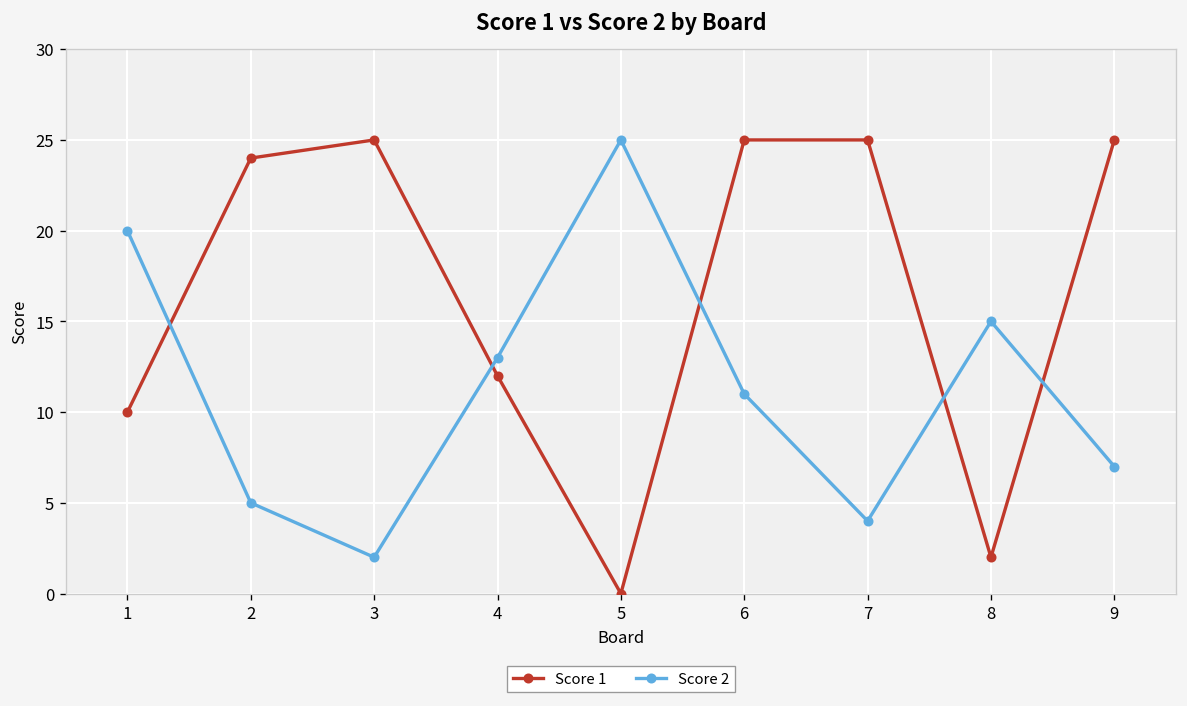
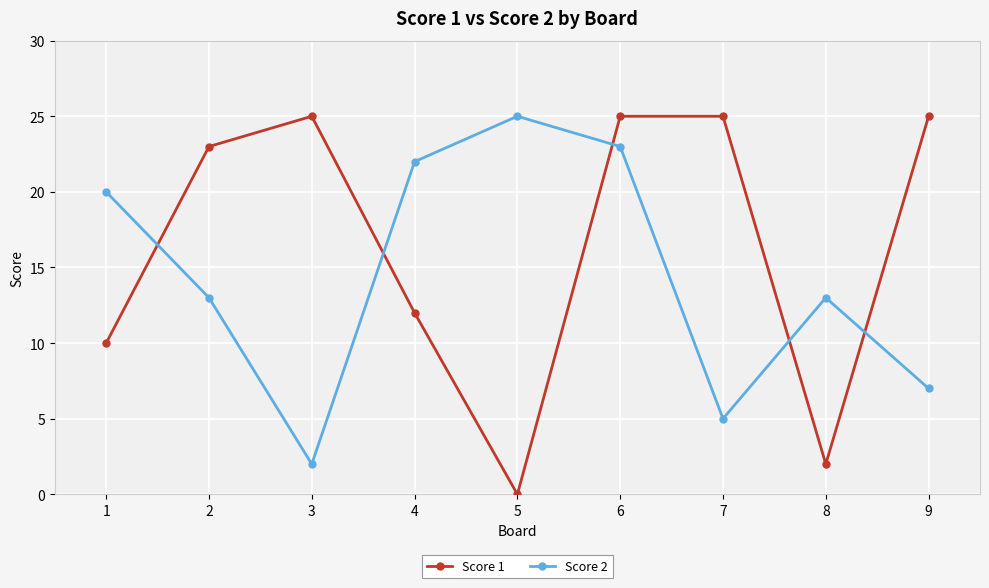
  {
    "Score 1": {
      "1": 10,
-     "2": 24,
+     "2": 23,
      "3": 25,
      "4": 12,
      "5": 0,
      "6": 25,
      "7": 25,
      "8": 2,
      "9": 25
    },
    "Score 2": {
      "1": 20,
-     "2": 5,
+     "2": 13,
      "3": 2,
-     "4": 13,
+     "4": 22,
      "5": 25,
-     "6": 11,
-     "7": 4,
-     "8": 15,
+     "6": 23,
+     "7": 5,
+     "8": 13,
      "9": 7
    }
  }
